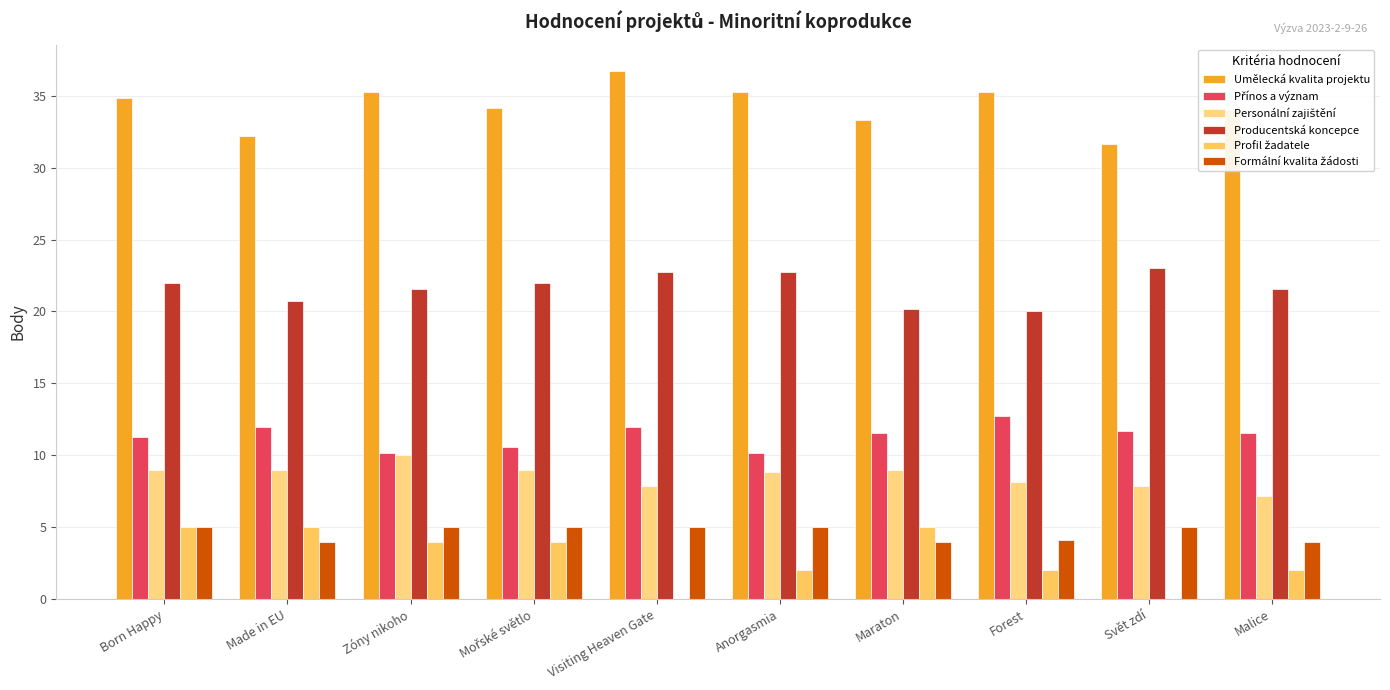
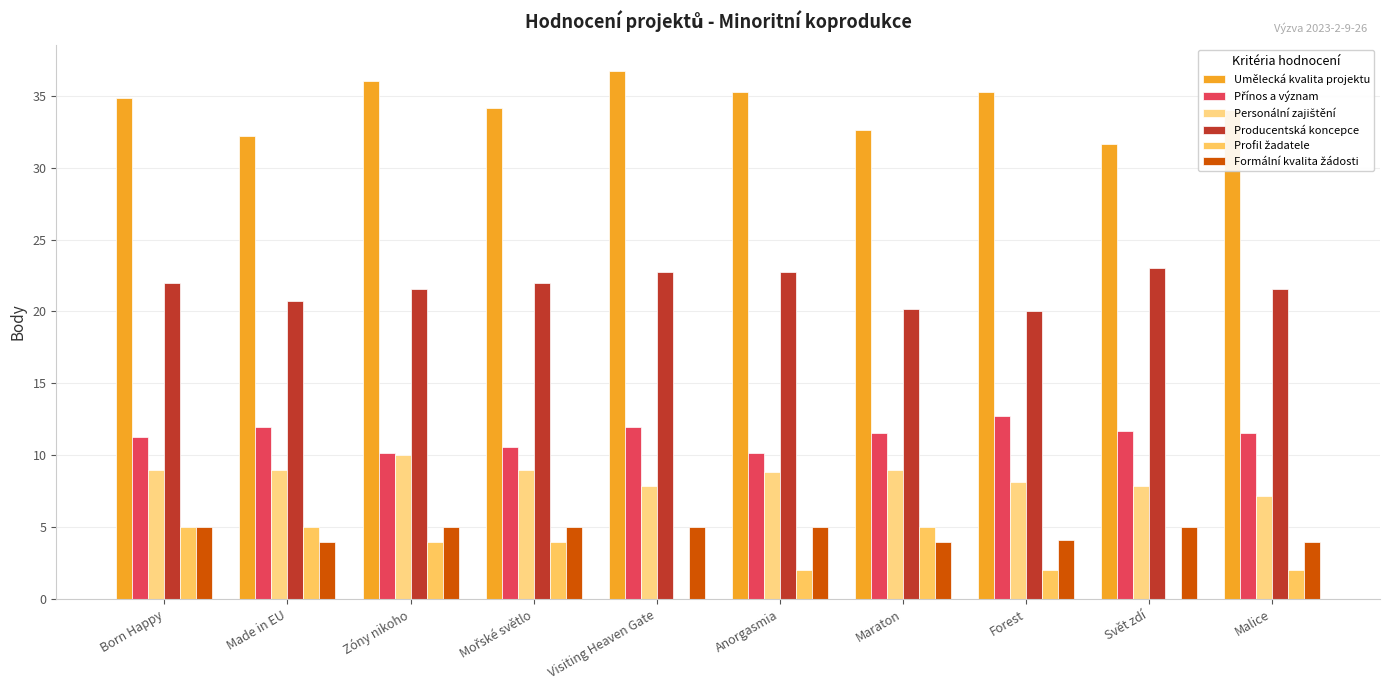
  {
    "Umělecká kvalita projektu": {
      "Born Happy": 34.9,
      "Made in EU": 32.2,
-     "Zóny nikoho": 35.3,
+     "Zóny nikoho": 36.0,
      "Mořské světlo": 34.1,
      "Visiting Heaven Gate": 36.7,
      "Anorgasmia": 35.3,
-     "Maraton": 33.3,
+     "Maraton": 32.6,
      "Forest": 35.3,
      "Svět zdí": 31.6
    },
    "Přínos a význam": {
      "Born Happy": 11.3,
      "Made in EU": 12.0,
      "Zóny nikoho": 10.1,
      "Mořské světlo": 10.6,
      "Visiting Heaven Gate": 12.0,
      "Anorgasmia": 10.1,
      "Maraton": 11.6,
      "Forest": 12.7,
      "Svět zdí": 11.7,
      "Malice": 11.6
    }
  }
